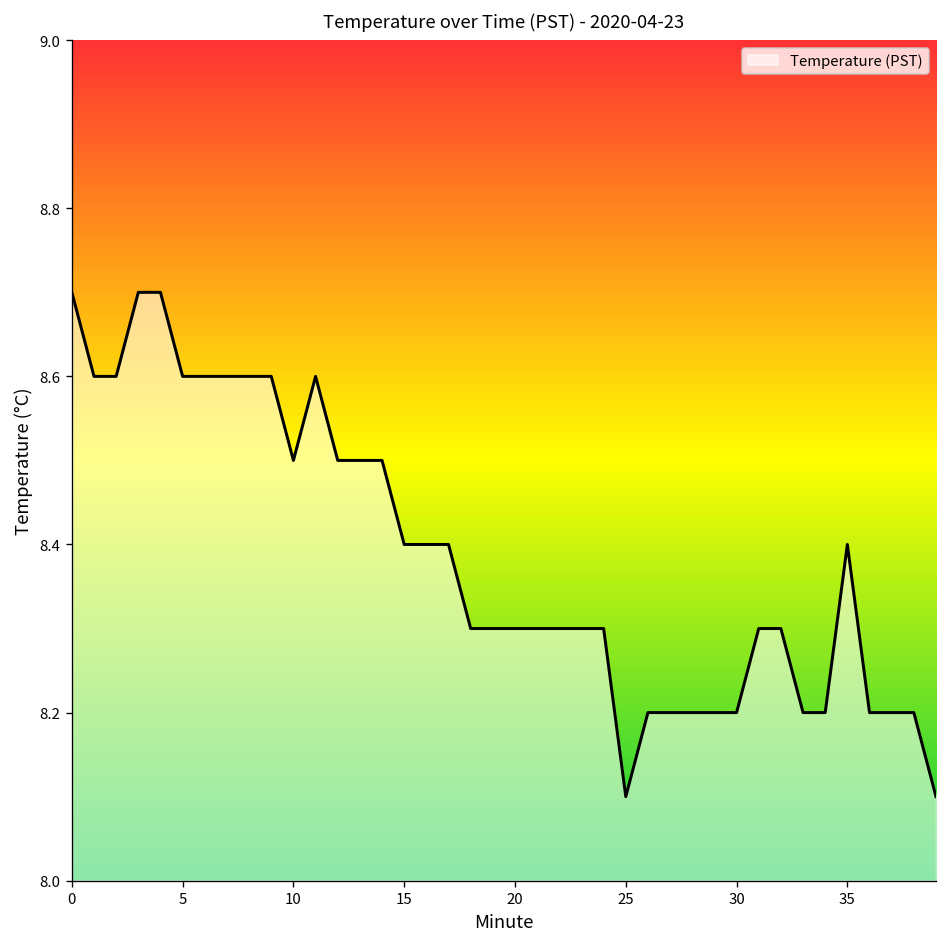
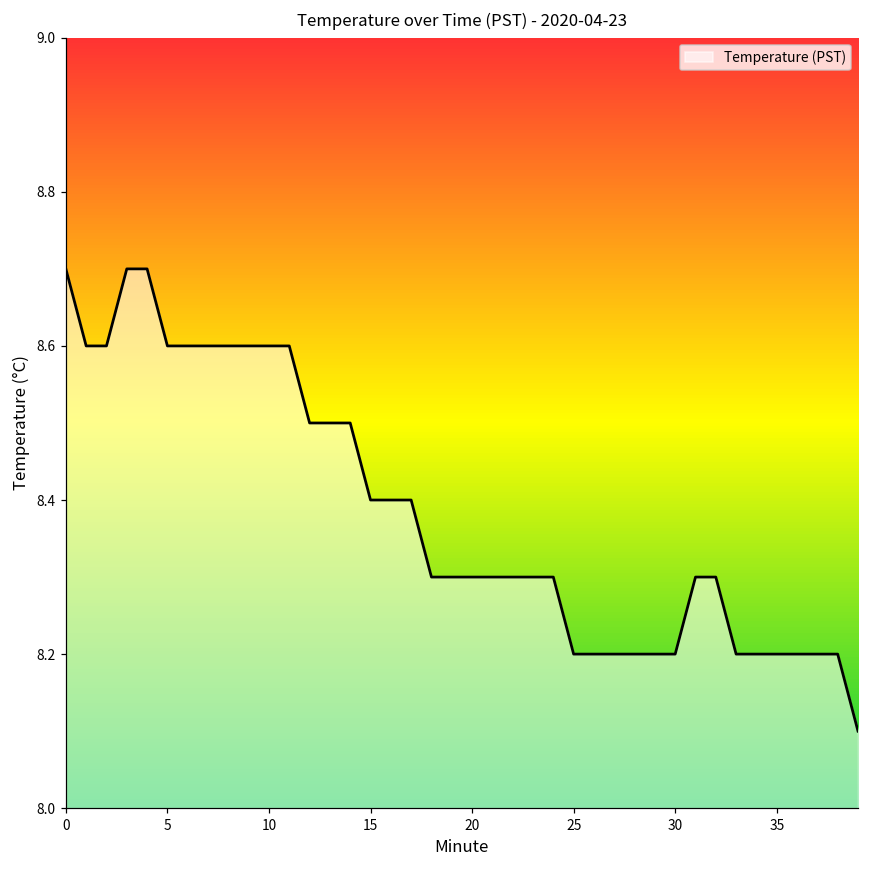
  {
    "0": 8.7,
    "5": 8.6,
-   "10": 8.5,
+   "10": 8.6,
    "15": 8.4,
    "20": 8.3,
-   "25": 8.1,
+   "25": 8.2,
    "30": 8.2,
-   "35": 8.4
+   "35": 8.2
  }
